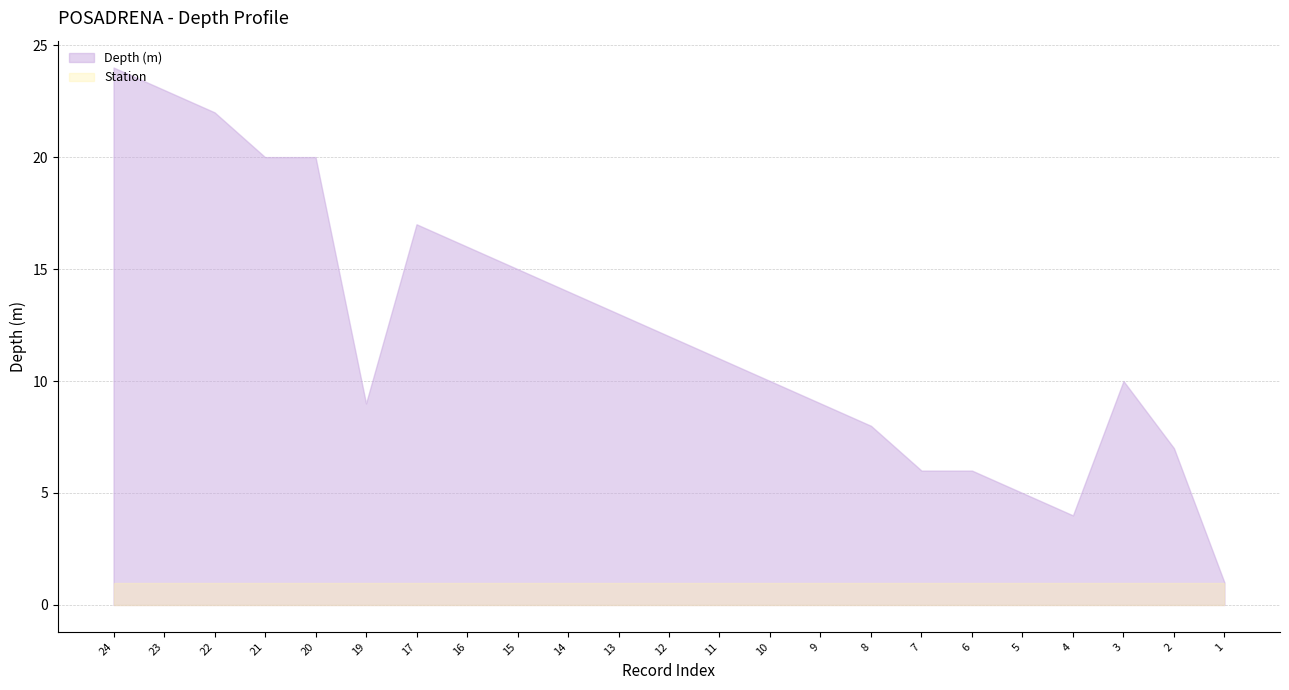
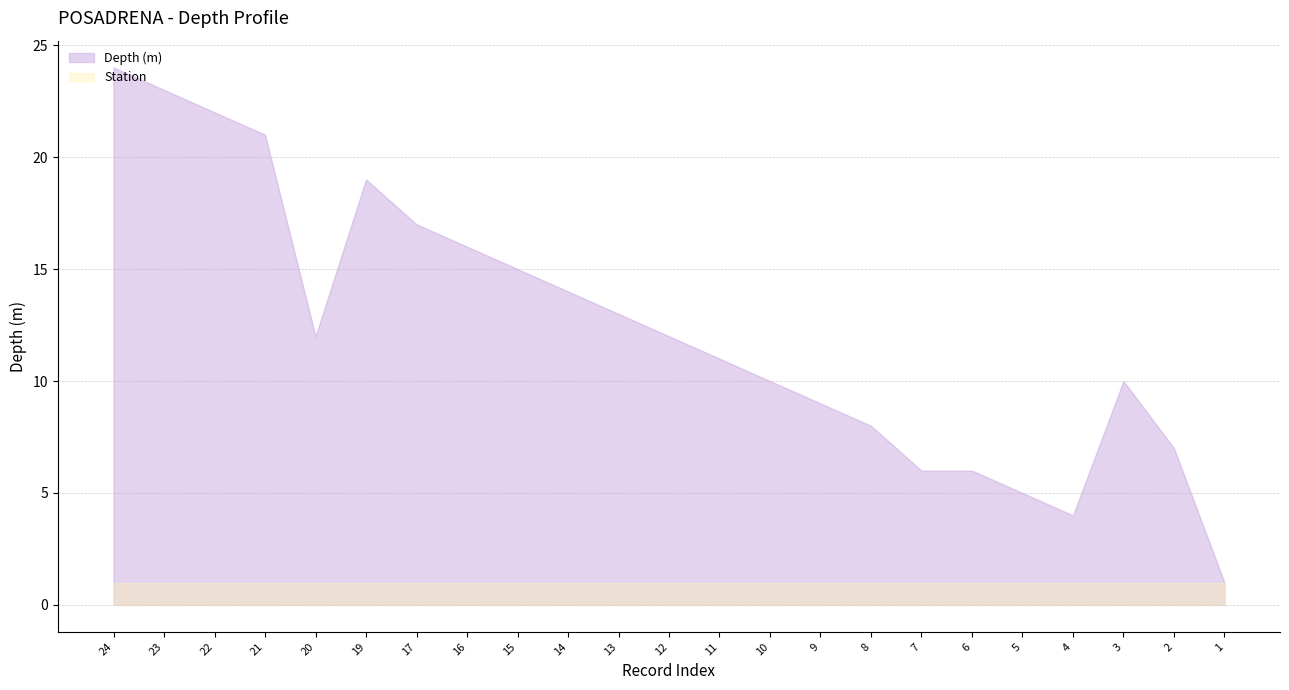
  {
    "Depth (m)": {
      "24": 24,
      "23": 23,
      "22": 22,
-     "21": 20,
-     "20": 20,
-     "19": 9,
+     "21": 21,
+     "20": 12,
+     "19": 19,
      "17": 17,
      "16": 16,
      "15": 15,
      "14": 14,
      "13": 13,
      "12": 12,
      "11": 11,
      "10": 10,
      "9": 9,
      "8": 8,
      "7": 6,
      "6": 6,
      "5": 5,
      "4": 4,
      "3": 10,
      "2": 7
    },
    "Station": {
      "24": 1,
      "23": 1,
      "22": 1,
      "21": 1,
      "20": 1,
      "19": 1,
      "17": 1,
      "16": 1,
      "15": 1,
      "14": 1,
      "13": 1,
      "12": 1,
      "11": 1,
      "10": 1,
      "9": 1,
      "8": 1,
      "7": 1,
      "6": 1,
      "5": 1,
      "4": 1,
      "3": 1,
      "2": 1
    }
  }
